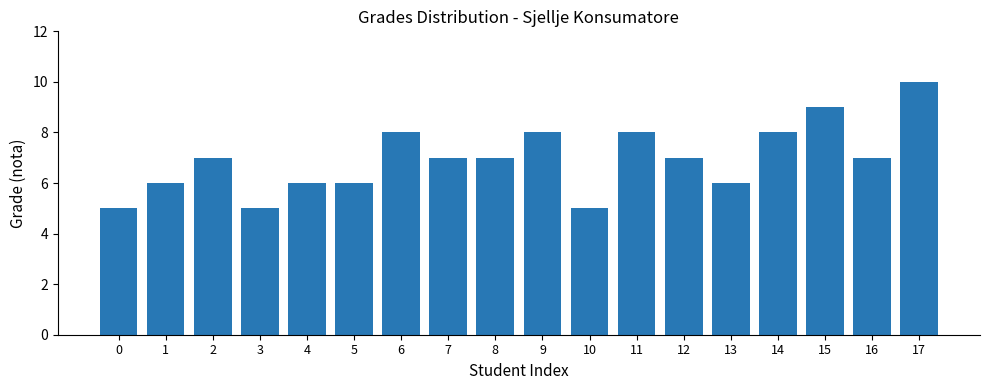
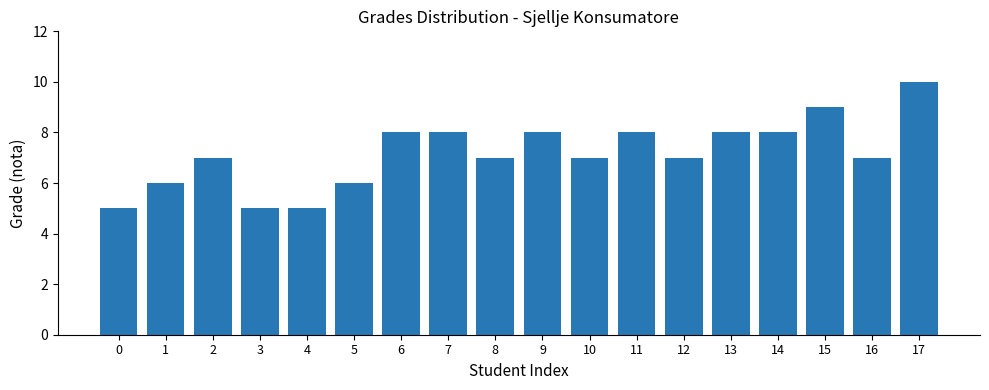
  {
    "0": 5,
    "1": 6,
    "2": 7,
    "3": 5,
-   "4": 6,
+   "4": 5,
    "5": 6,
    "6": 8,
-   "7": 7,
+   "7": 8,
    "8": 7,
    "9": 8,
-   "10": 5,
+   "10": 7,
    "11": 8,
    "12": 7,
-   "13": 6,
+   "13": 8,
    "14": 8,
    "15": 9,
    "16": 7,
    "17": 10
  }
